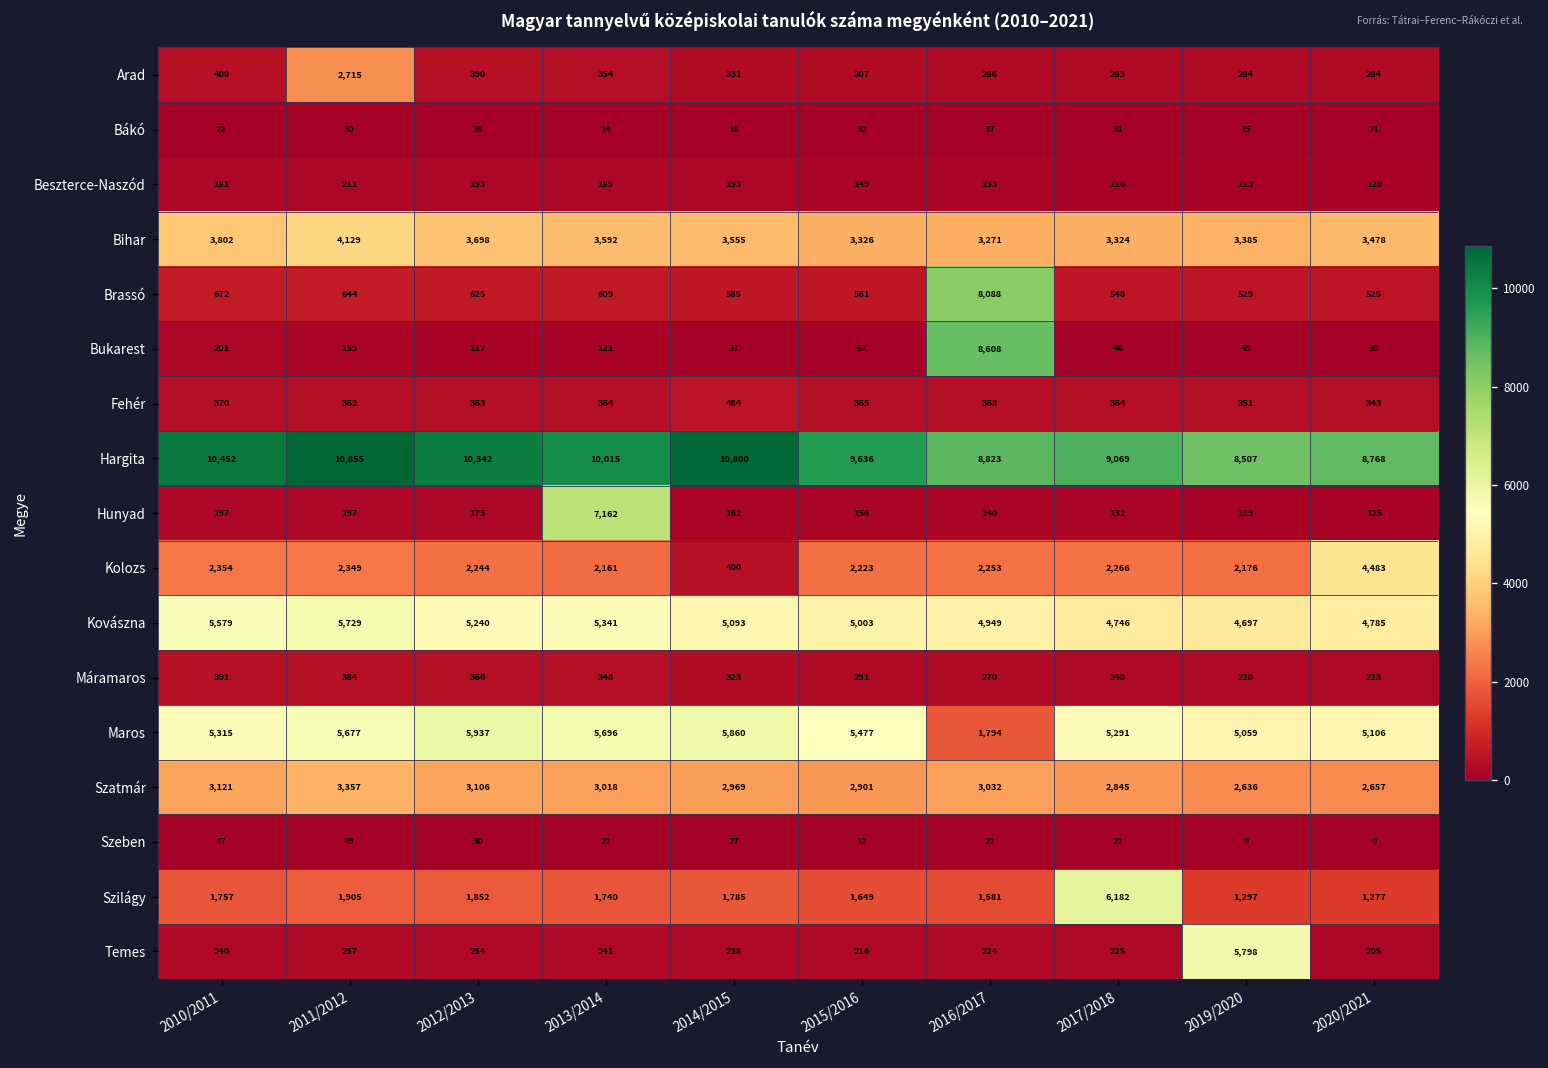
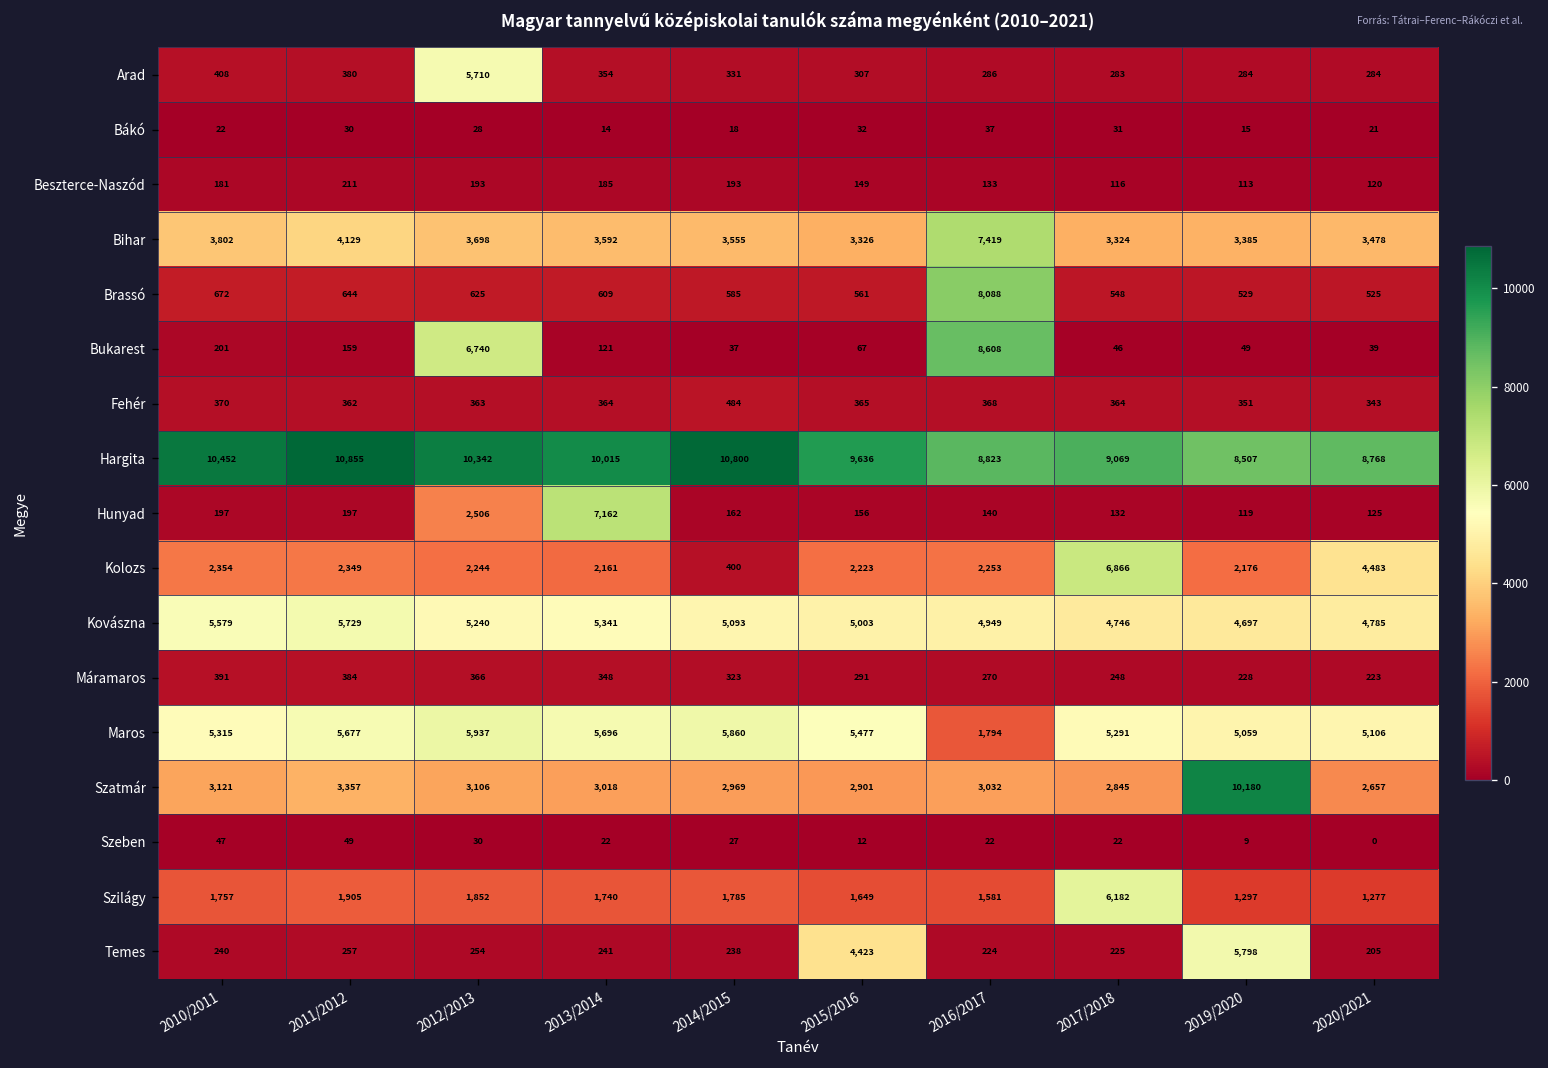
  {
    "Arad": {
      "2010/2011": "408",
-     "2011/2012": "2,715",
-     "2012/2013": "390",
+     "2011/2012": "380",
+     "2012/2013": "5,710",
      "2013/2014": "354",
      "2014/2015": "331",
      "2015/2016": "307",
      "2016/2017": "286",
      "2017/2018": "283",
      "2019/2020": "284",
      "2020/2021": "284"
    },
    "Bákó": {
      "2010/2011": "22",
      "2011/2012": "30",
      "2012/2013": "28",
      "2013/2014": "14",
      "2014/2015": "18",
      "2015/2016": "32",
      "2016/2017": "37",
      "2017/2018": "31",
      "2019/2020": "15",
      "2020/2021": "21"
    },
    "Beszterce-Naszód": {
      "2010/2011": "181",
      "2011/2012": "211",
      "2012/2013": "193",
      "2013/2014": "185",
      "2014/2015": "193",
      "2015/2016": "149",
      "2016/2017": "133",
      "2017/2018": "116",
      "2019/2020": "113",
      "2020/2021": "120"
    },
    "Bihar": {
      "2010/2011": "3,802",
      "2011/2012": "4,129",
      "2012/2013": "3,698",
      "2013/2014": "3,592",
      "2014/2015": "3,555",
      "2015/2016": "3,326",
-     "2016/2017": "3,271",
+     "2016/2017": "7,419",
      "2017/2018": "3,324",
      "2019/2020": "3,385",
      "2020/2021": "3,478"
    },
    "Brassó": {
      "2010/2011": "672",
      "2011/2012": "644",
      "2012/2013": "625",
      "2013/2014": "609",
      "2014/2015": "585",
      "2015/2016": "561",
      "2016/2017": "8,088",
      "2017/2018": "548",
      "2019/2020": "529",
      "2020/2021": "525"
    },
    "Bukarest": {
      "2010/2011": "201",
      "2011/2012": "159",
-     "2012/2013": "117",
+     "2012/2013": "6,740",
      "2013/2014": "121",
      "2014/2015": "37",
      "2015/2016": "67",
      "2016/2017": "8,608",
      "2017/2018": "46",
      "2019/2020": "49",
      "2020/2021": "39"
    },
    "Fehér": {
      "2010/2011": "370",
      "2011/2012": "362",
      "2012/2013": "363",
      "2013/2014": "364",
      "2014/2015": "484",
      "2015/2016": "365",
      "2016/2017": "368",
      "2017/2018": "364",
      "2019/2020": "351",
      "2020/2021": "343"
    },
    "Hargita": {
      "2010/2011": "10,452",
      "2011/2012": "10,855",
      "2012/2013": "10,342",
      "2013/2014": "10,015",
      "2014/2015": "10,800",
      "2015/2016": "9,636",
      "2016/2017": "8,823",
      "2017/2018": "9,069",
      "2019/2020": "8,507",
      "2020/2021": "8,768"
    },
    "Hunyad": {
      "2010/2011": "197",
      "2011/2012": "197",
-     "2012/2013": "175",
+     "2012/2013": "2,506",
      "2013/2014": "7,162",
      "2014/2015": "162",
      "2015/2016": "156",
      "2016/2017": "140",
      "2017/2018": "132",
      "2019/2020": "119",
      "2020/2021": "125"
    },
    "Kolozs": {
      "2010/2011": "2,354",
      "2011/2012": "2,349",
      "2012/2013": "2,244",
      "2013/2014": "2,161",
      "2014/2015": "400",
      "2015/2016": "2,223",
      "2016/2017": "2,253",
-     "2017/2018": "2,266",
+     "2017/2018": "6,866",
      "2019/2020": "2,176",
      "2020/2021": "4,483"
    },
    "Kovászna": {
      "2010/2011": "5,579",
      "2011/2012": "5,729",
      "2012/2013": "5,240",
      "2013/2014": "5,341",
      "2014/2015": "5,093",
      "2015/2016": "5,003",
      "2016/2017": "4,949",
      "2017/2018": "4,746",
      "2019/2020": "4,697",
      "2020/2021": "4,785"
    },
    "Máramaros": {
      "2010/2011": "391",
      "2011/2012": "384",
      "2012/2013": "366",
      "2013/2014": "348",
      "2014/2015": "323",
      "2015/2016": "291",
      "2016/2017": "270",
      "2017/2018": "248",
      "2019/2020": "228",
      "2020/2021": "223"
    },
    "Maros": {
      "2010/2011": "5,315",
      "2011/2012": "5,677",
      "2012/2013": "5,937",
      "2013/2014": "5,696",
      "2014/2015": "5,860",
      "2015/2016": "5,477",
      "2016/2017": "1,794",
      "2017/2018": "5,291",
      "2019/2020": "5,059",
      "2020/2021": "5,106"
    },
    "Szatmár": {
      "2010/2011": "3,121",
      "2011/2012": "3,357",
      "2012/2013": "3,106",
      "2013/2014": "3,018",
      "2014/2015": "2,969",
      "2015/2016": "2,901",
      "2016/2017": "3,032",
      "2017/2018": "2,845",
-     "2019/2020": "2,636",
+     "2019/2020": "10,180",
      "2020/2021": "2,657"
    },
    "Szeben": {
      "2010/2011": "47",
      "2011/2012": "49",
      "2012/2013": "30",
      "2013/2014": "22",
      "2014/2015": "27",
      "2015/2016": "12",
      "2016/2017": "22",
      "2017/2018": "22",
      "2019/2020": "9",
      "2020/2021": "0"
    },
    "Szilágy": {
      "2010/2011": "1,757",
      "2011/2012": "1,905",
      "2012/2013": "1,852",
      "2013/2014": "1,740",
      "2014/2015": "1,785",
      "2015/2016": "1,649",
      "2016/2017": "1,581",
      "2017/2018": "6,182",
      "2019/2020": "1,297",
      "2020/2021": "1,277"
    },
    "Temes": {
      "2010/2011": "240",
      "2011/2012": "257",
      "2012/2013": "254",
      "2013/2014": "241",
      "2014/2015": "238",
-     "2015/2016": "216",
+     "2015/2016": "4,423",
      "2016/2017": "224",
      "2017/2018": "225",
      "2019/2020": "5,798",
      "2020/2021": "205"
    }
  }
